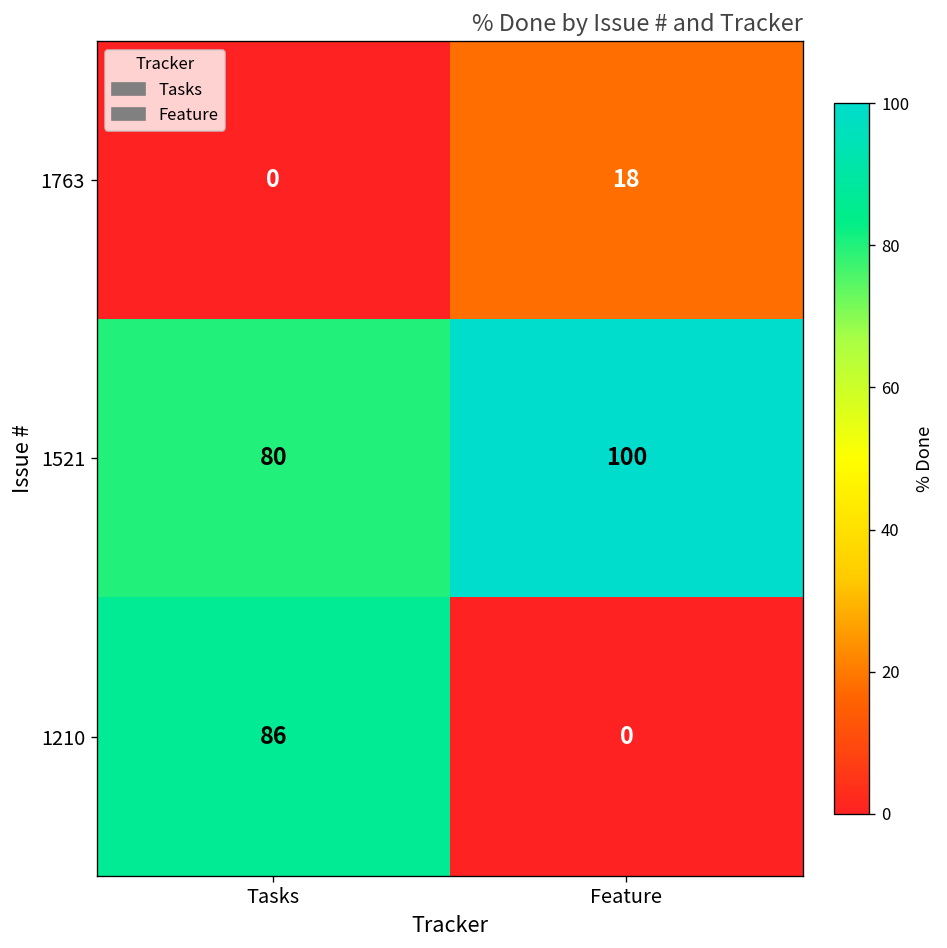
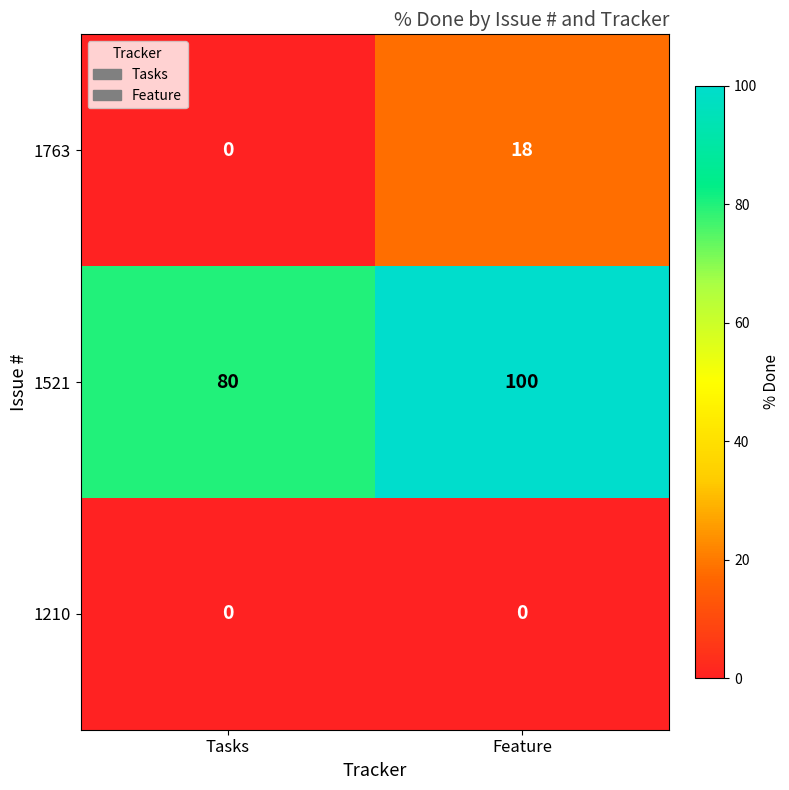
  {
    "1763": {
      "Tasks": 0,
      "Feature": 18
    },
    "1521": {
      "Tasks": 80,
      "Feature": 100
    },
    "1210": {
-     "Tasks": 86,
+     "Tasks": 0,
      "Feature": 0
    }
  }
